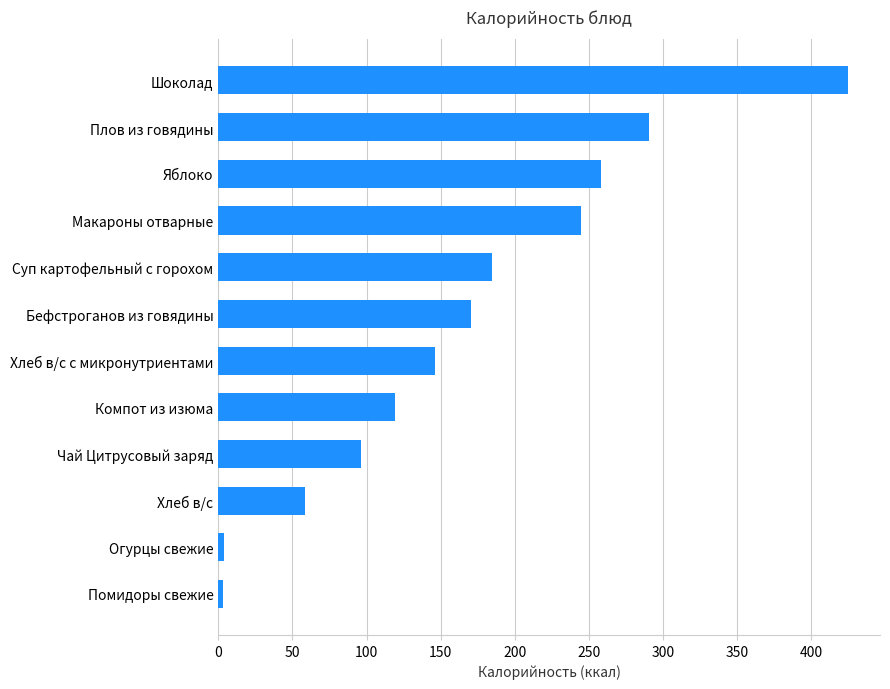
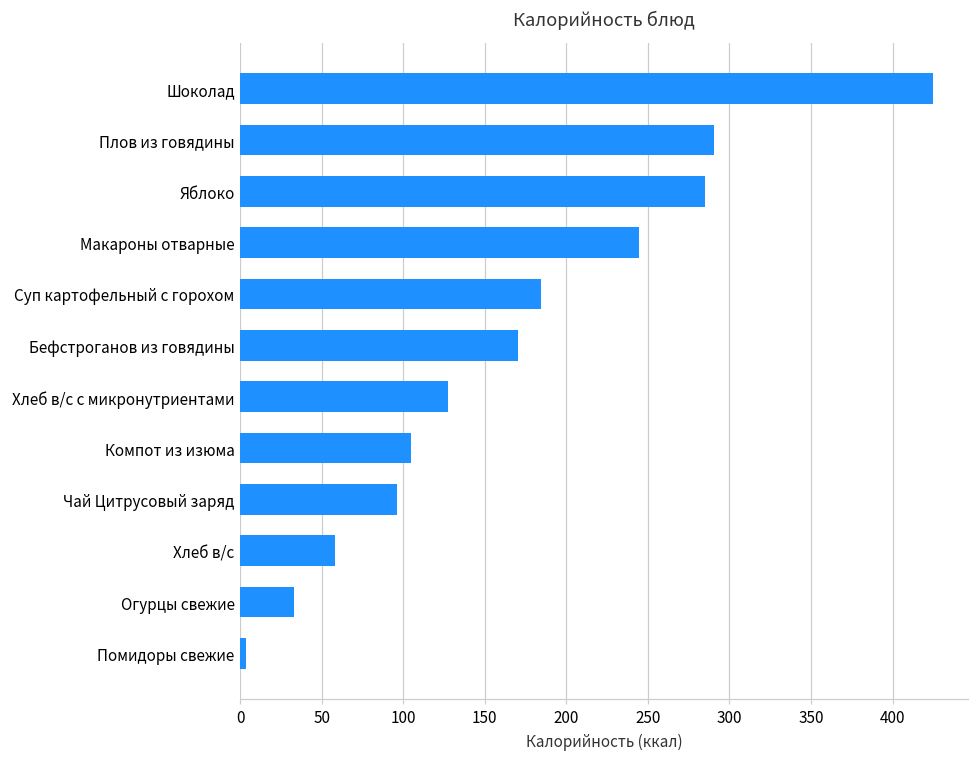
  {
    "Шоколад": 425,
    "Плов из говядины": 290,
-   "Яблоко": 258,
+   "Яблоко": 285,
    "Макароны отварные": 245,
    "Суп картофельный с горохом": 185,
    "Бефстроганов из говядины": 171,
-   "Хлеб в/с с микронутриентами": 146,
-   "Компот из изюма": 119,
+   "Хлеб в/с с микронутриентами": 127,
+   "Компот из изюма": 105,
    "Чай Цитрусовый заряд": 96,
    "Хлеб в/с": 58,
-   "Огурцы свежие": 4,
+   "Огурцы свежие": 33,
    "Помидоры свежие": 4
  }
